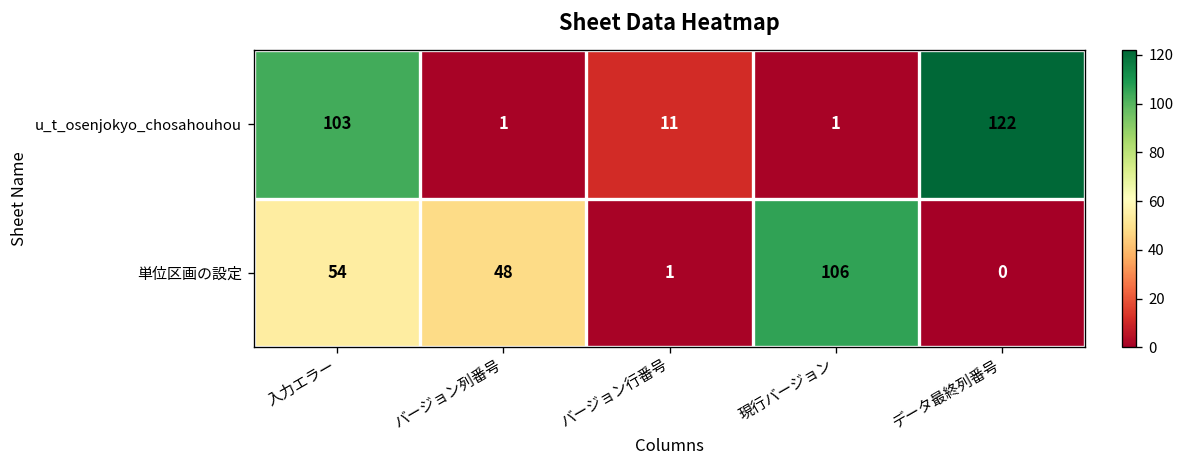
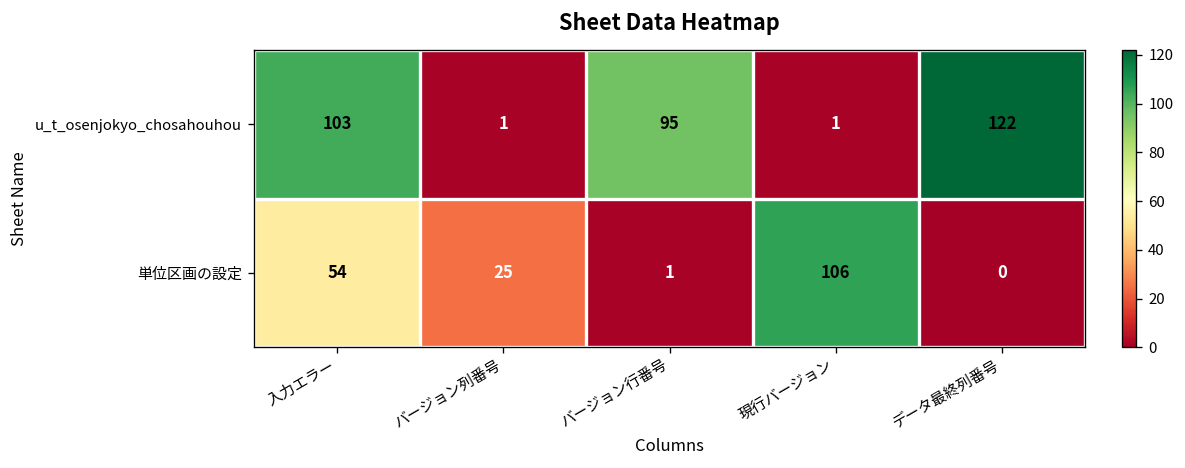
  {
    "u_t_osenjokyo_chosahouhou": {
      "入力エラー": 103,
      "バージョン列番号": 1,
-     "バージョン行番号": 11,
+     "バージョン行番号": 95,
      "現行バージョン": 1,
      "データ最終列番号": 122
    },
    "単位区画の設定": {
      "入力エラー": 54,
-     "バージョン列番号": 48,
+     "バージョン列番号": 25,
      "バージョン行番号": 1,
      "現行バージョン": 106,
      "データ最終列番号": 0
    }
  }
